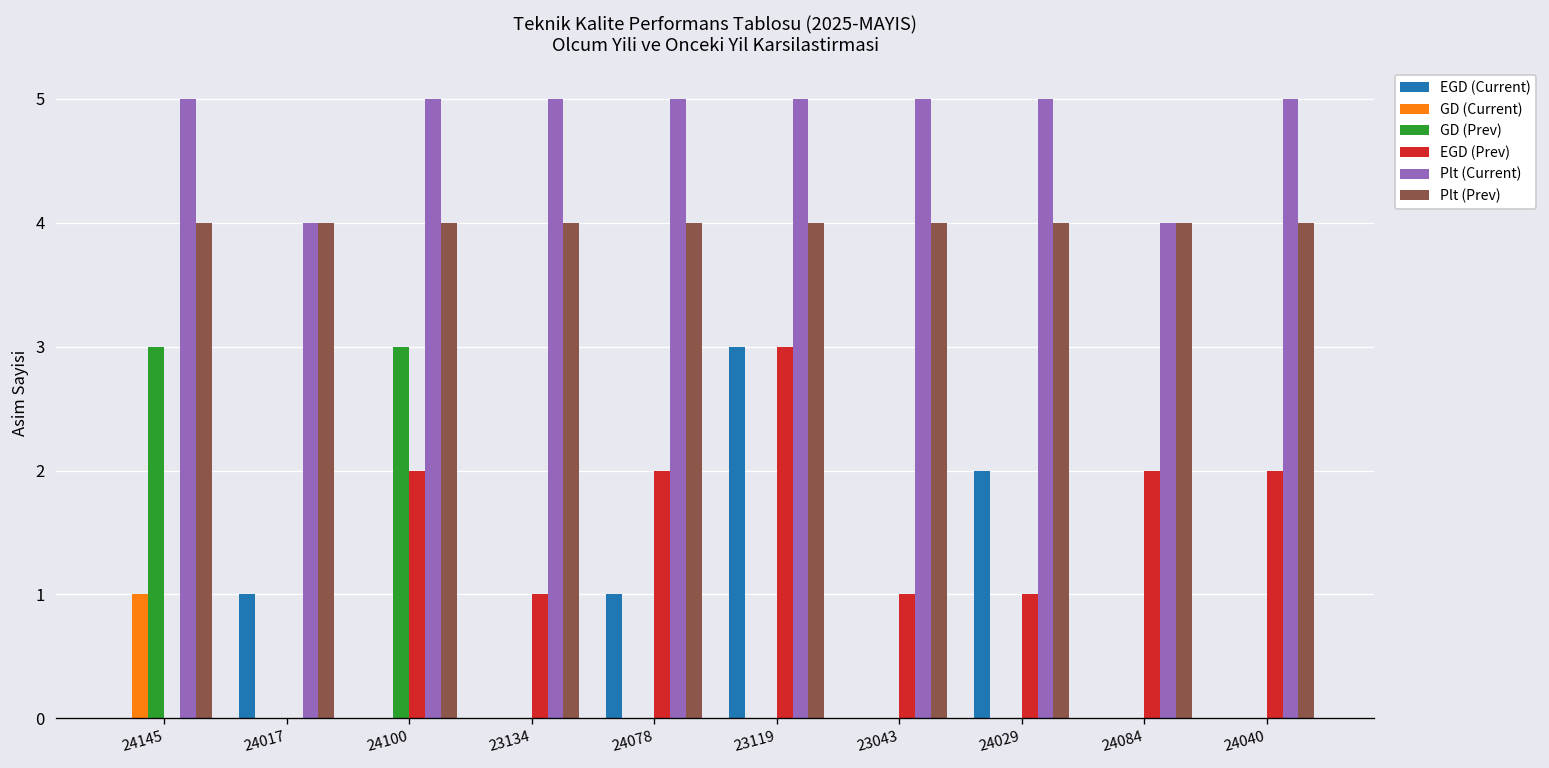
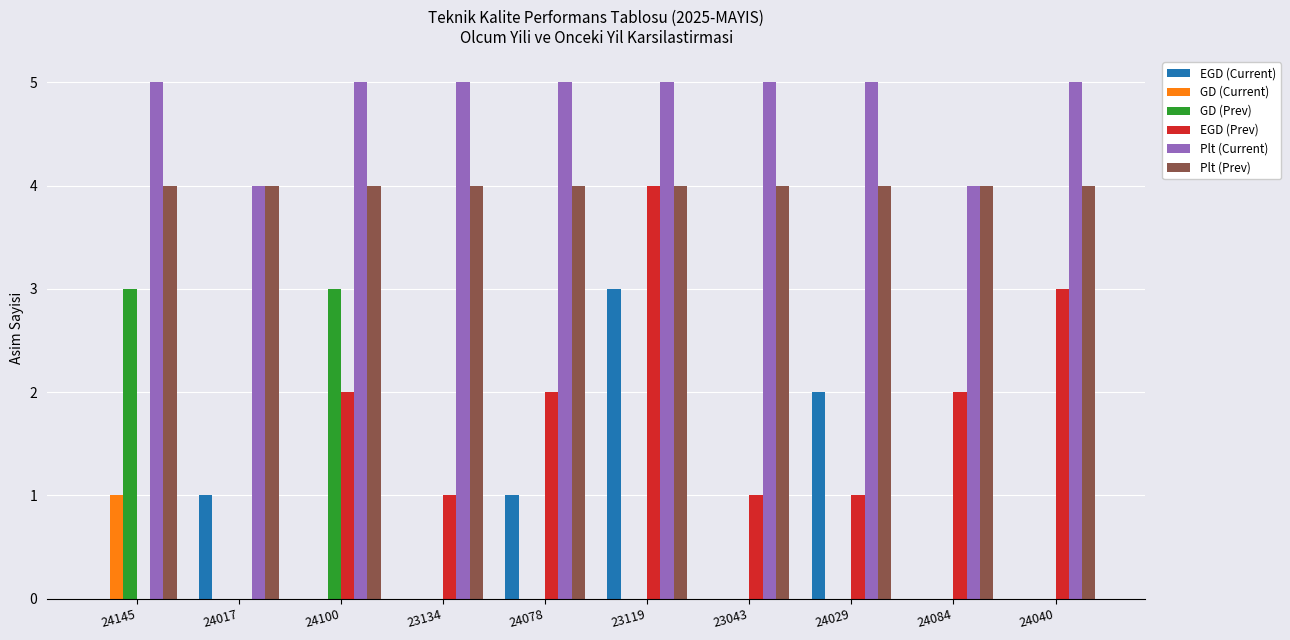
  {
    "EGD (Current)": {
      "24145": 0,
      "24017": 1,
      "24100": 0,
      "23134": 0,
      "24078": 1,
      "23119": 3,
      "23043": 0,
      "24029": 2,
      "24084": 0,
      "24040": 0
    },
    "GD (Current)": {
      "24145": 1,
      "24017": 0,
      "24100": 0,
      "23134": 0,
      "24078": 0,
      "23119": 0,
      "23043": 0,
      "24029": 0,
      "24084": 0,
      "24040": 0
    },
    "GD (Prev)": {
      "24145": 3,
      "24017": 0,
      "24100": 3,
      "23134": 0,
      "24078": 0,
      "23119": 0,
      "23043": 0,
      "24029": 0,
      "24084": 0,
      "24040": 0
    },
    "EGD (Prev)": {
      "24145": 0,
      "24017": 0,
      "24100": 2,
      "23134": 1,
      "24078": 2,
-     "23119": 3,
+     "23119": 4,
      "23043": 1,
      "24029": 1,
      "24084": 2,
-     "24040": 2
+     "24040": 3
    },
    "Plt (Current)": {
      "24145": 5,
      "24017": 4,
      "24100": 5,
      "23134": 5,
      "24078": 5,
      "23119": 5,
      "23043": 5,
      "24029": 5,
      "24084": 4,
      "24040": 5
    },
    "Plt (Prev)": {
      "24145": 4,
      "24017": 4,
      "24100": 4,
      "23134": 4,
      "24078": 4,
      "23119": 4,
      "23043": 4,
      "24029": 4,
      "24084": 4,
      "24040": 4
    }
  }
